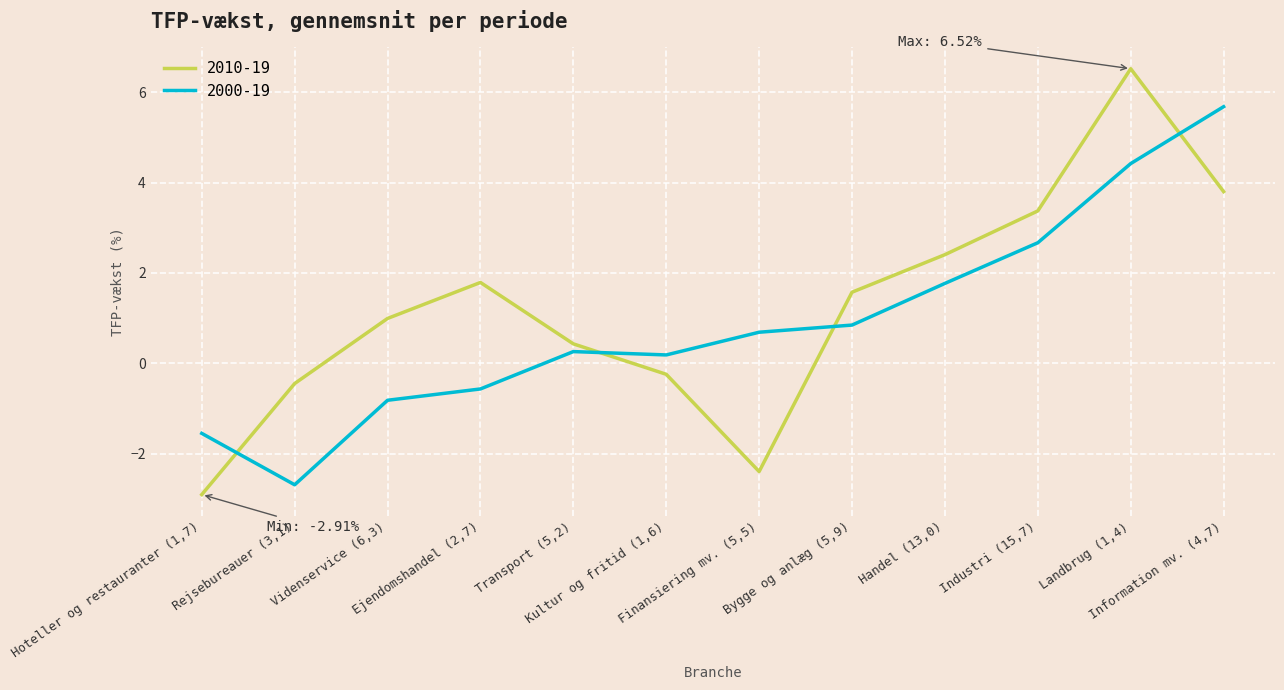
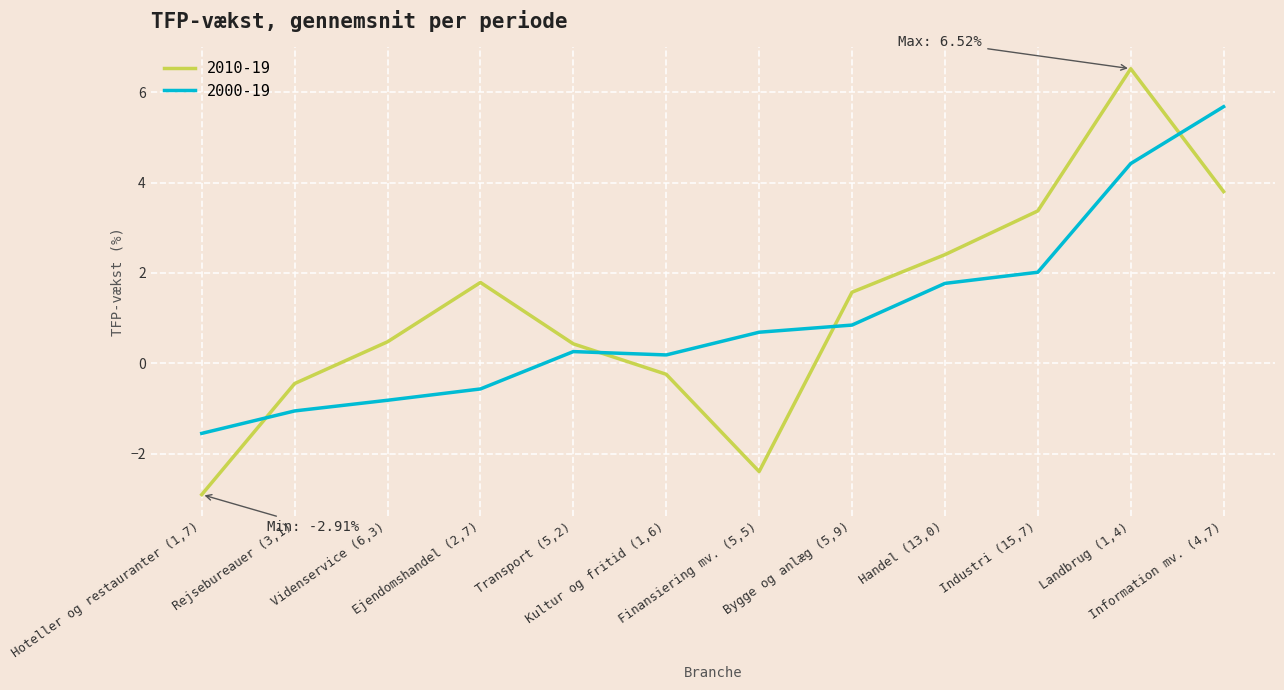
  {
    "2010-19": {
      "Rejsebureauer (3,1)": -0.4,
-     "Videnservice (6,3)": 1.0,
+     "Videnservice (6,3)": 0.5,
      "Ejendomshandel (2,7)": 1.8,
      "Transport (5,2)": 0.4,
      "Kultur og fritid (1,6)": -0.2,
      "Finansiering mv. (5,5)": -2.4,
      "Bygge og anlæg (5,9)": 1.6,
      "Handel (13,0)": 2.4,
      "Industri (15,7)": 3.4,
      "Information mv. (4,7)": 3.8
    },
    "2000-19": {
      "Hoteller og restauranter (1,7)": -1.6,
-     "Rejsebureauer (3,1)": -2.7,
+     "Rejsebureauer (3,1)": -1.1,
      "Videnservice (6,3)": -0.8,
      "Ejendomshandel (2,7)": -0.6,
      "Transport (5,2)": 0.3,
      "Kultur og fritid (1,6)": 0.2,
      "Finansiering mv. (5,5)": 0.7,
      "Bygge og anlæg (5,9)": 0.8,
      "Handel (13,0)": 1.8,
-     "Industri (15,7)": 2.7,
+     "Industri (15,7)": 2.0,
      "Landbrug (1,4)": 4.4,
      "Information mv. (4,7)": 5.7
    }
  }
